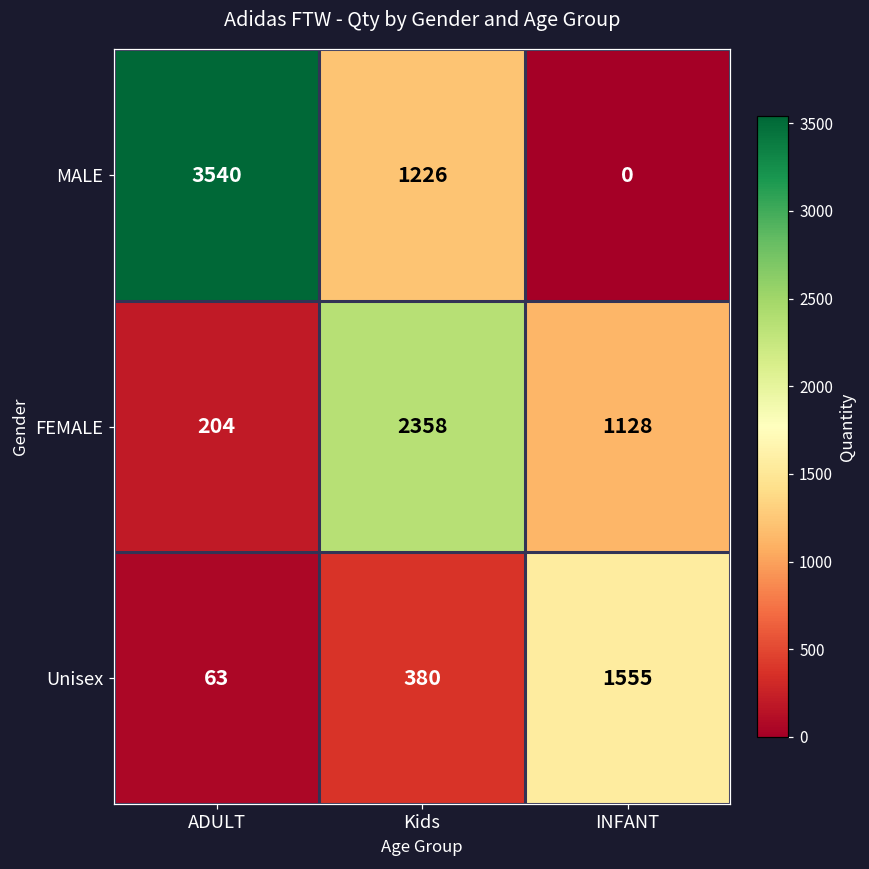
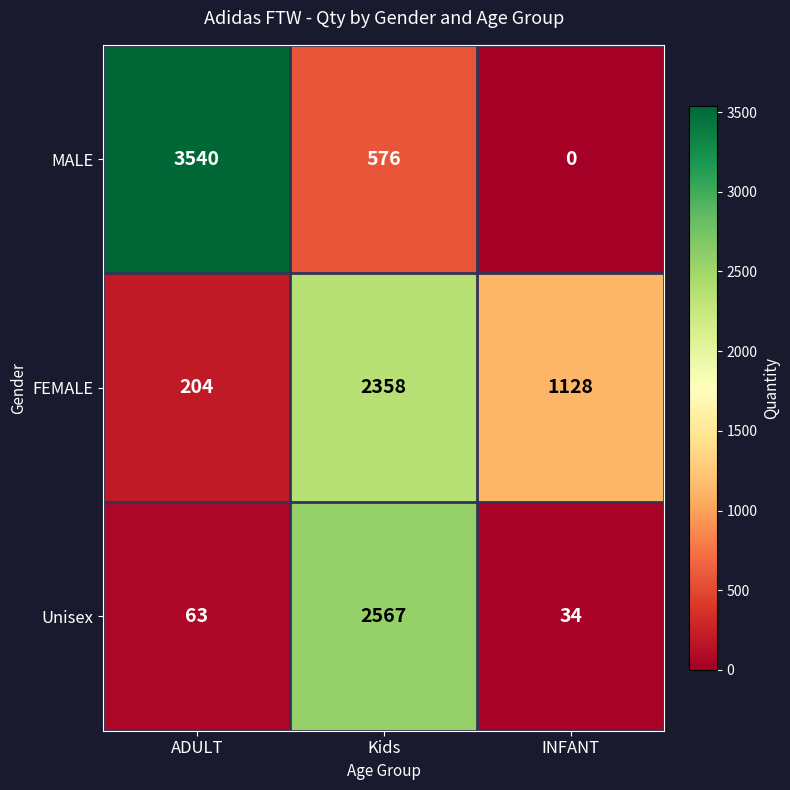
  {
    "MALE": {
      "ADULT": 3540,
-     "Kids": 1226,
+     "Kids": 576,
      "INFANT": 0
    },
    "FEMALE": {
      "ADULT": 204,
      "Kids": 2358,
      "INFANT": 1128
    },
    "Unisex": {
      "ADULT": 63,
-     "Kids": 380,
-     "INFANT": 1555
+     "Kids": 2567,
+     "INFANT": 34
    }
  }
